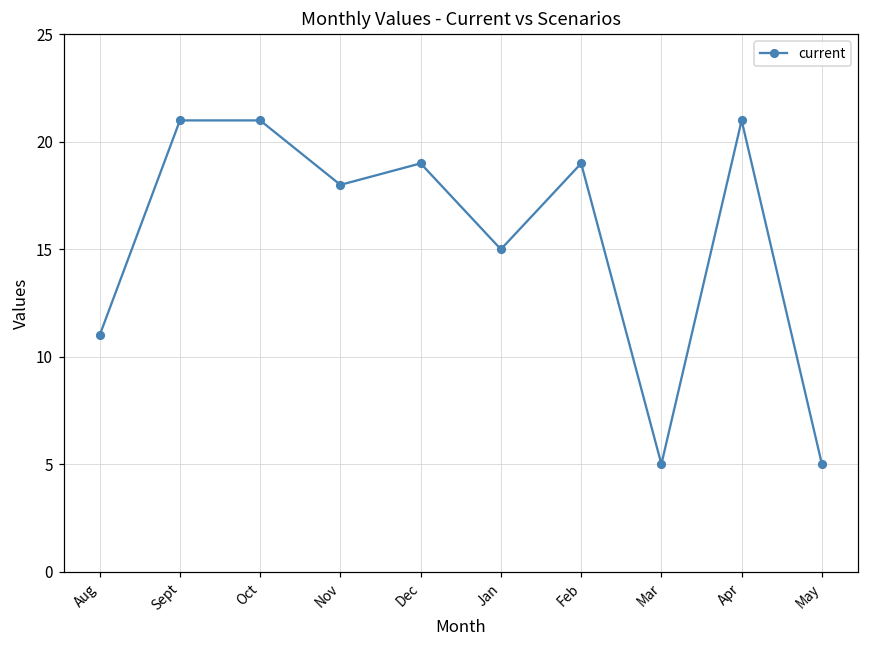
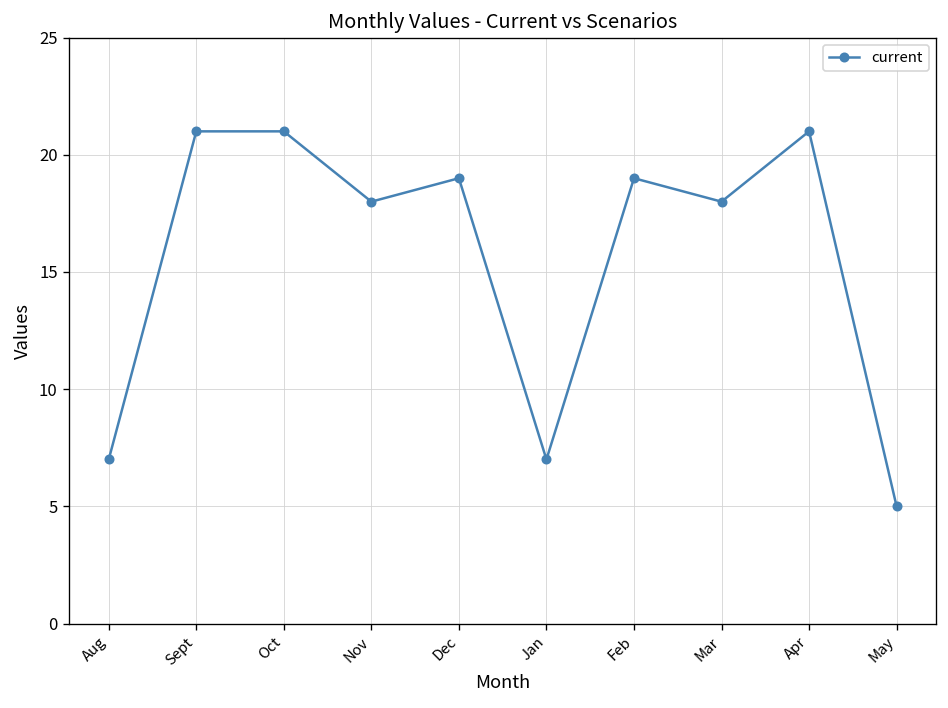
  {
-   "Aug": 11,
+   "Aug": 7,
    "Sept": 21,
    "Oct": 21,
    "Nov": 18,
    "Dec": 19,
-   "Jan": 15,
+   "Jan": 7,
    "Feb": 19,
-   "Mar": 5,
+   "Mar": 18,
    "Apr": 21,
    "May": 5
  }
